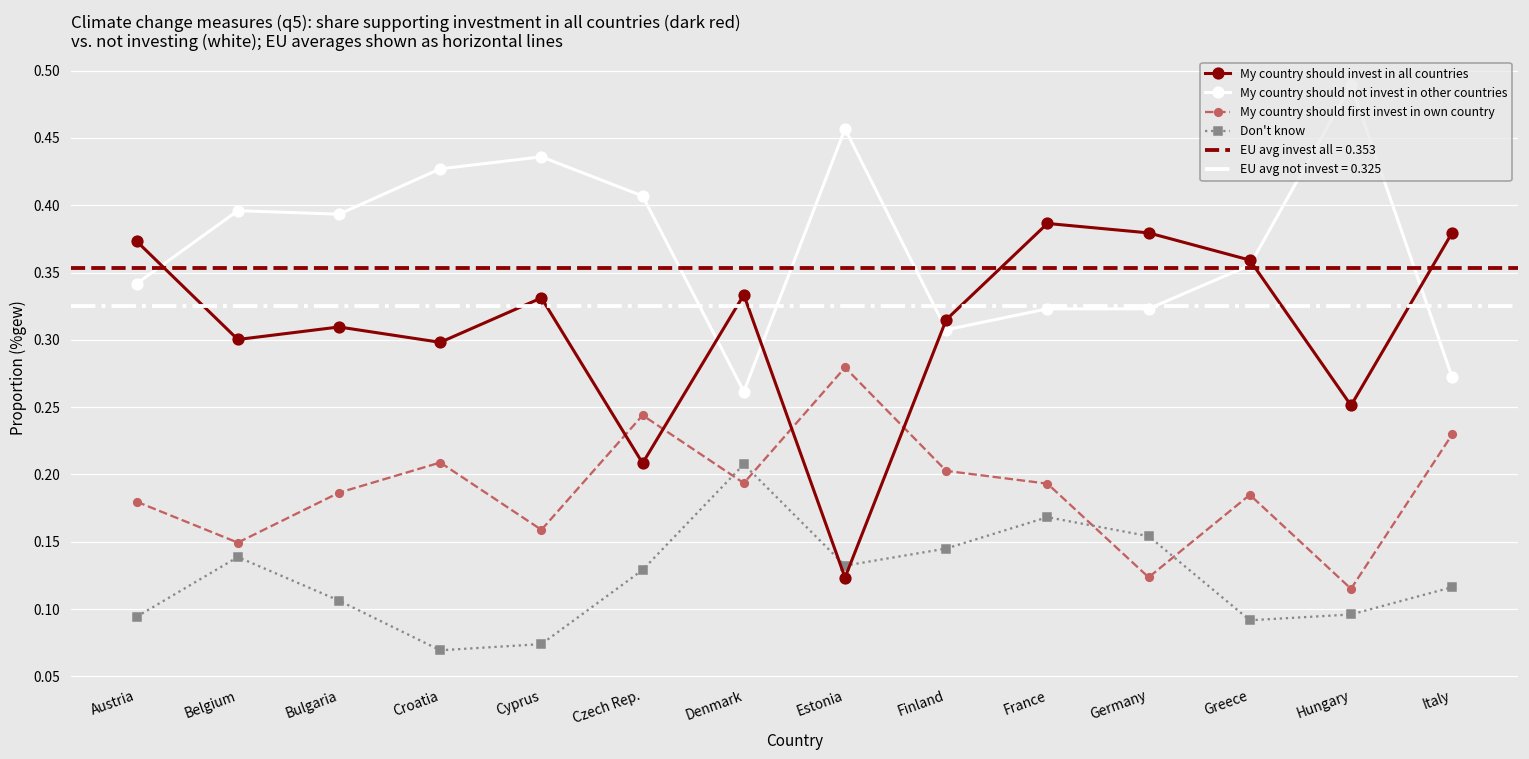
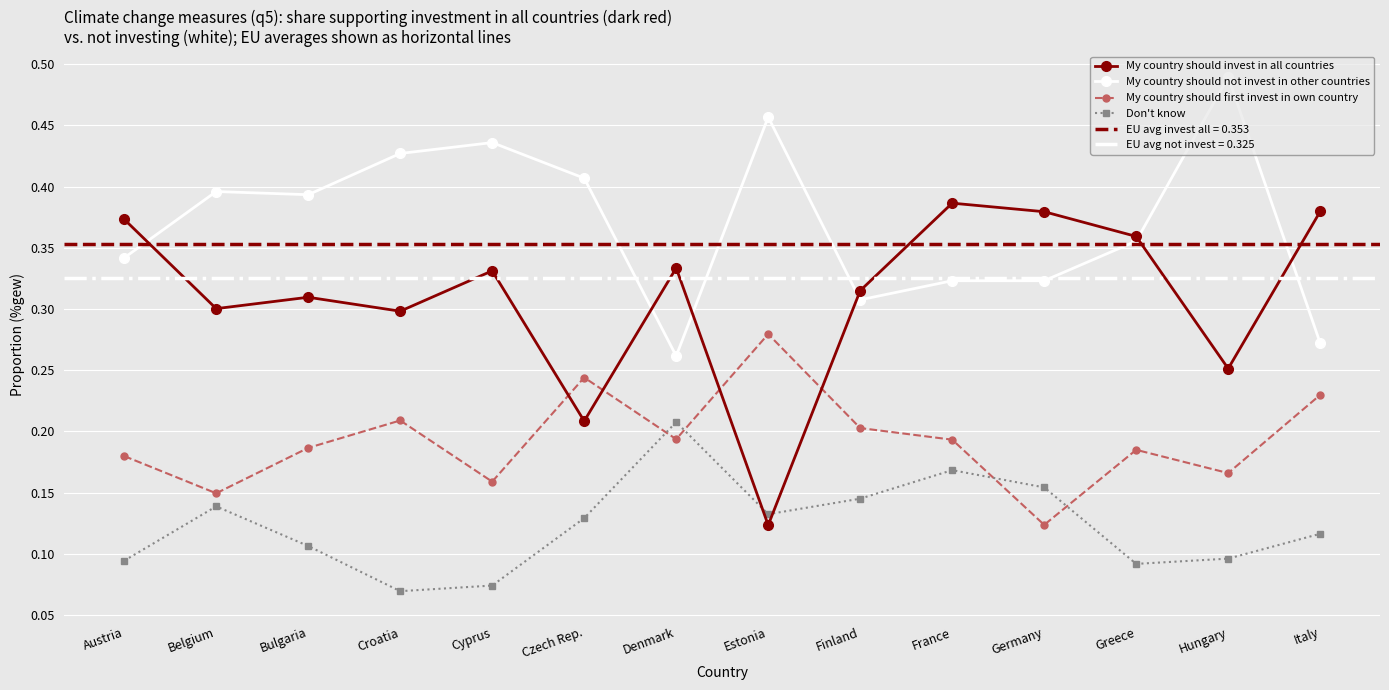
  {
    "My country should invest in all countries": {
      "Austria": 0.373,
      "Belgium": 0.300,
      "Bulgaria": 0.310,
      "Croatia": 0.298,
      "Cyprus": 0.331,
      "Czech Rep.": 0.208,
      "Denmark": 0.334,
      "Estonia": 0.123,
      "Finland": 0.315,
      "France": 0.387,
      "Germany": 0.380,
      "Greece": 0.359,
      "Hungary": 0.251,
      "Italy": 0.380
    },
    "My country should not invest in other countries": {
      "Austria": 0.342,
      "Belgium": 0.396,
      "Bulgaria": 0.393,
      "Croatia": 0.427,
      "Cyprus": 0.436,
      "Czech Rep.": 0.407,
      "Denmark": 0.262,
      "Estonia": 0.457,
      "Finland": 0.308,
      "France": 0.323,
      "Germany": 0.323,
      "Greece": 0.356,
      "Italy": 0.272
    },
    "My country should first invest in own country": {
      "Austria": 0.180,
      "Belgium": 0.149,
      "Bulgaria": 0.187,
      "Croatia": 0.209,
      "Cyprus": 0.159,
      "Czech Rep.": 0.244,
      "Denmark": 0.194,
      "Estonia": 0.280,
      "Finland": 0.203,
      "France": 0.193,
      "Germany": 0.124,
      "Greece": 0.185,
-     "Hungary": 0.115,
+     "Hungary": 0.166,
      "Italy": 0.230
    },
    "Don't know": {
      "Austria": 0.094,
      "Belgium": 0.139,
      "Bulgaria": 0.106,
      "Croatia": 0.069,
      "Cyprus": 0.074,
      "Czech Rep.": 0.129,
      "Denmark": 0.208,
      "Estonia": 0.132,
      "Finland": 0.145,
      "France": 0.168,
      "Germany": 0.154,
      "Greece": 0.092,
      "Hungary": 0.096,
      "Italy": 0.116
    }
  }
